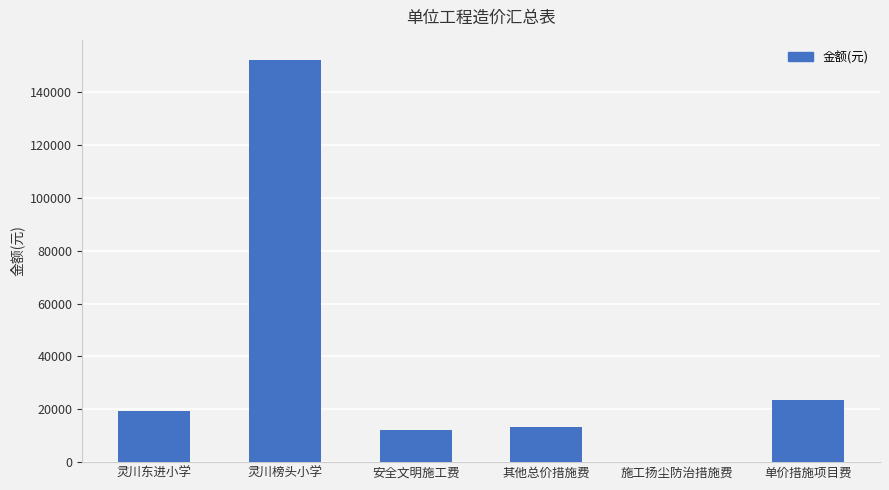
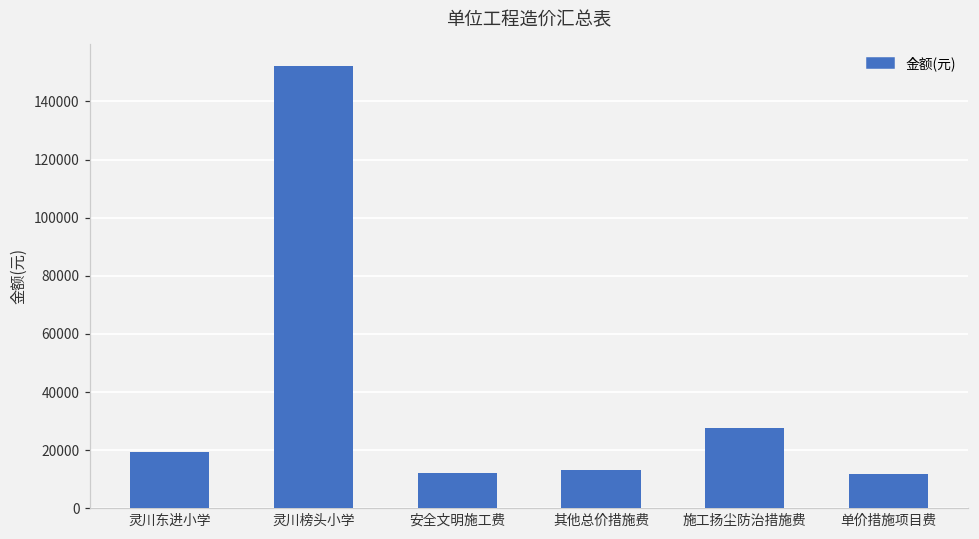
  {
    "灵川东进小学": 19000,
    "灵川榜头小学": 152000,
    "安全文明施工费": 12000,
    "其他总价措施费": 13000,
-   "施工扬尘防治措施费": 0,
-   "单价措施项目费": 24000
+   "施工扬尘防治措施费": 28000,
+   "单价措施项目费": 12000
  }
